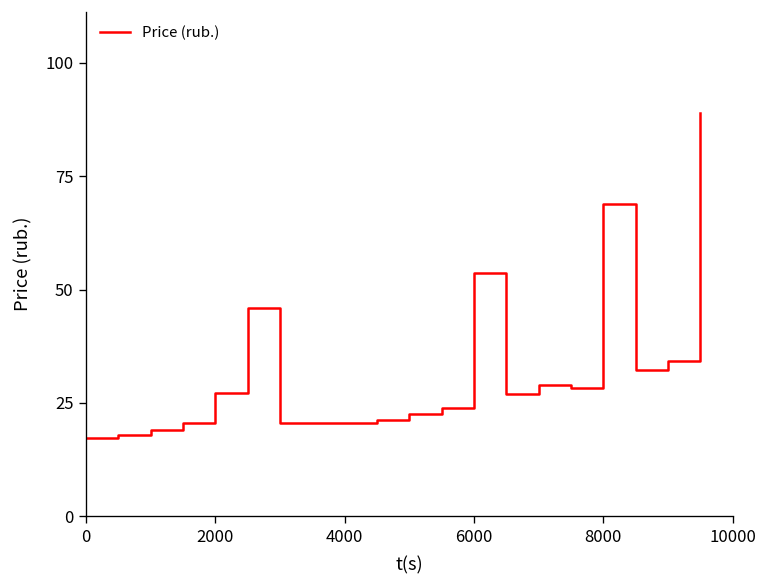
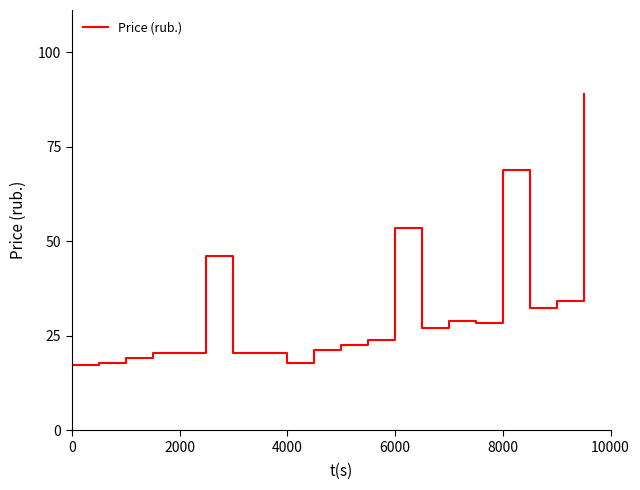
  {
    "0": 17,
-   "2000": 27,
-   "4000": 21,
+   "2000": 21,
+   "4000": 18,
    "6000": 54,
    "8000": 69
  }
